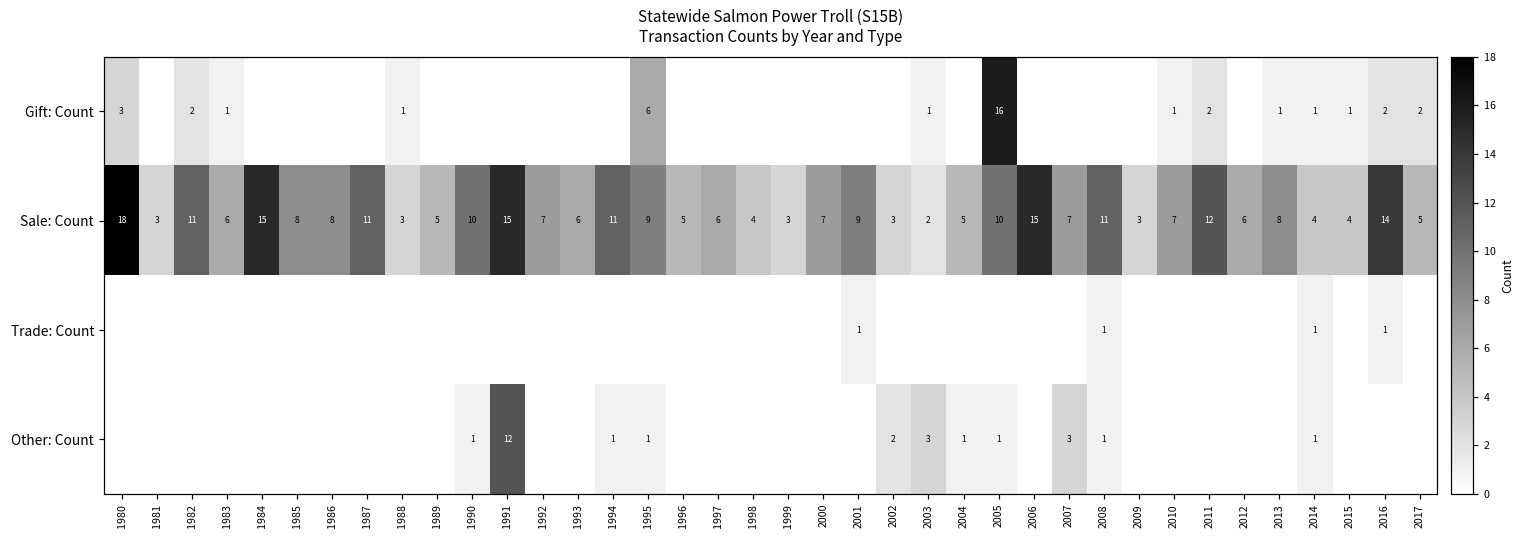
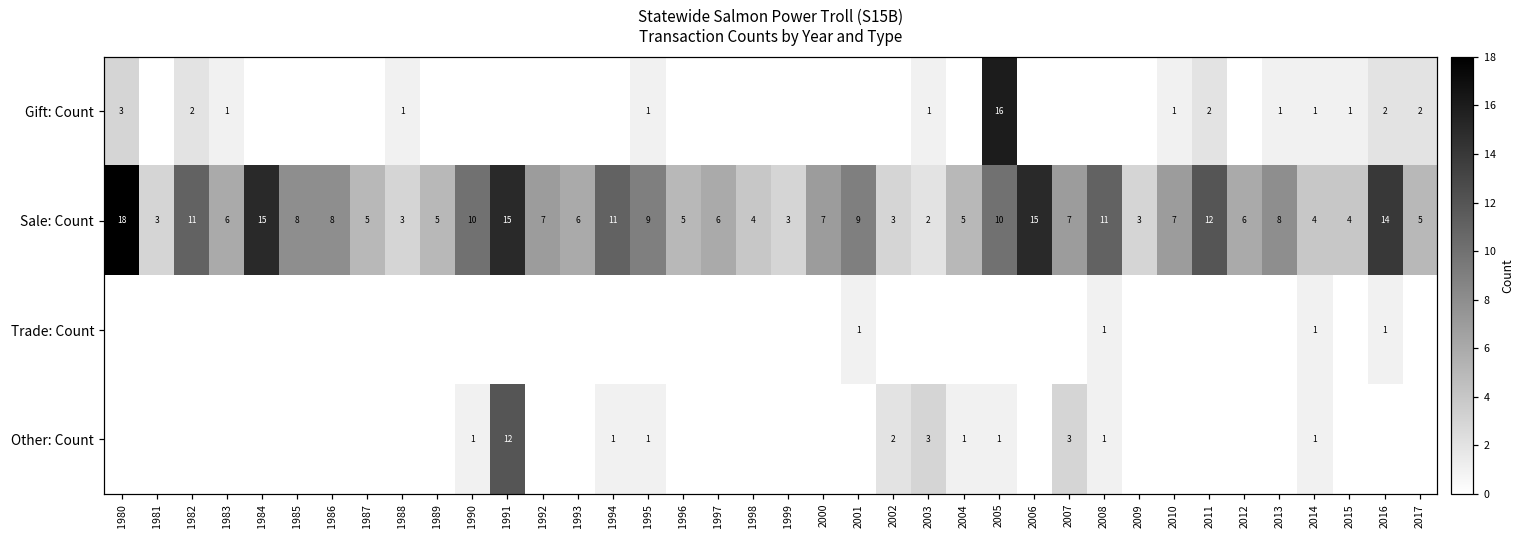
  {
    "Gift: Count": {
      "1980": 3,
      "1982": 2,
      "1983": 1,
      "1988": 1,
-     "1995": 6,
+     "1995": 1,
      "2003": 1,
      "2005": 16,
      "2010": 1,
      "2011": 2,
      "2013": 1,
      "2014": 1,
      "2015": 1,
      "2016": 2,
      "2017": 2
    },
    "Sale: Count": {
      "1980": 18,
      "1981": 3,
      "1982": 11,
      "1983": 6,
      "1984": 15,
      "1985": 8,
      "1986": 8,
-     "1987": 11,
+     "1987": 5,
      "1988": 3,
      "1989": 5,
      "1990": 10,
      "1991": 15,
      "1992": 7,
      "1993": 6,
      "1994": 11,
      "1995": 9,
      "1996": 5,
      "1997": 6,
      "1998": 4,
      "1999": 3,
      "2000": 7,
      "2001": 9,
      "2002": 3,
      "2003": 2,
      "2004": 5,
      "2005": 10,
      "2006": 15,
      "2007": 7,
      "2008": 11,
      "2009": 3,
      "2010": 7,
      "2011": 12,
      "2012": 6,
      "2013": 8,
      "2014": 4,
      "2015": 4,
      "2016": 14,
      "2017": 5
    },
    "Trade: Count": {
      "2001": 1,
      "2008": 1,
      "2014": 1,
      "2016": 1
    },
    "Other: Count": {
      "1990": 1,
      "1991": 12,
      "1994": 1,
      "1995": 1,
      "2002": 2,
      "2003": 3,
      "2004": 1,
      "2005": 1,
      "2007": 3,
      "2008": 1,
      "2014": 1
    }
  }
